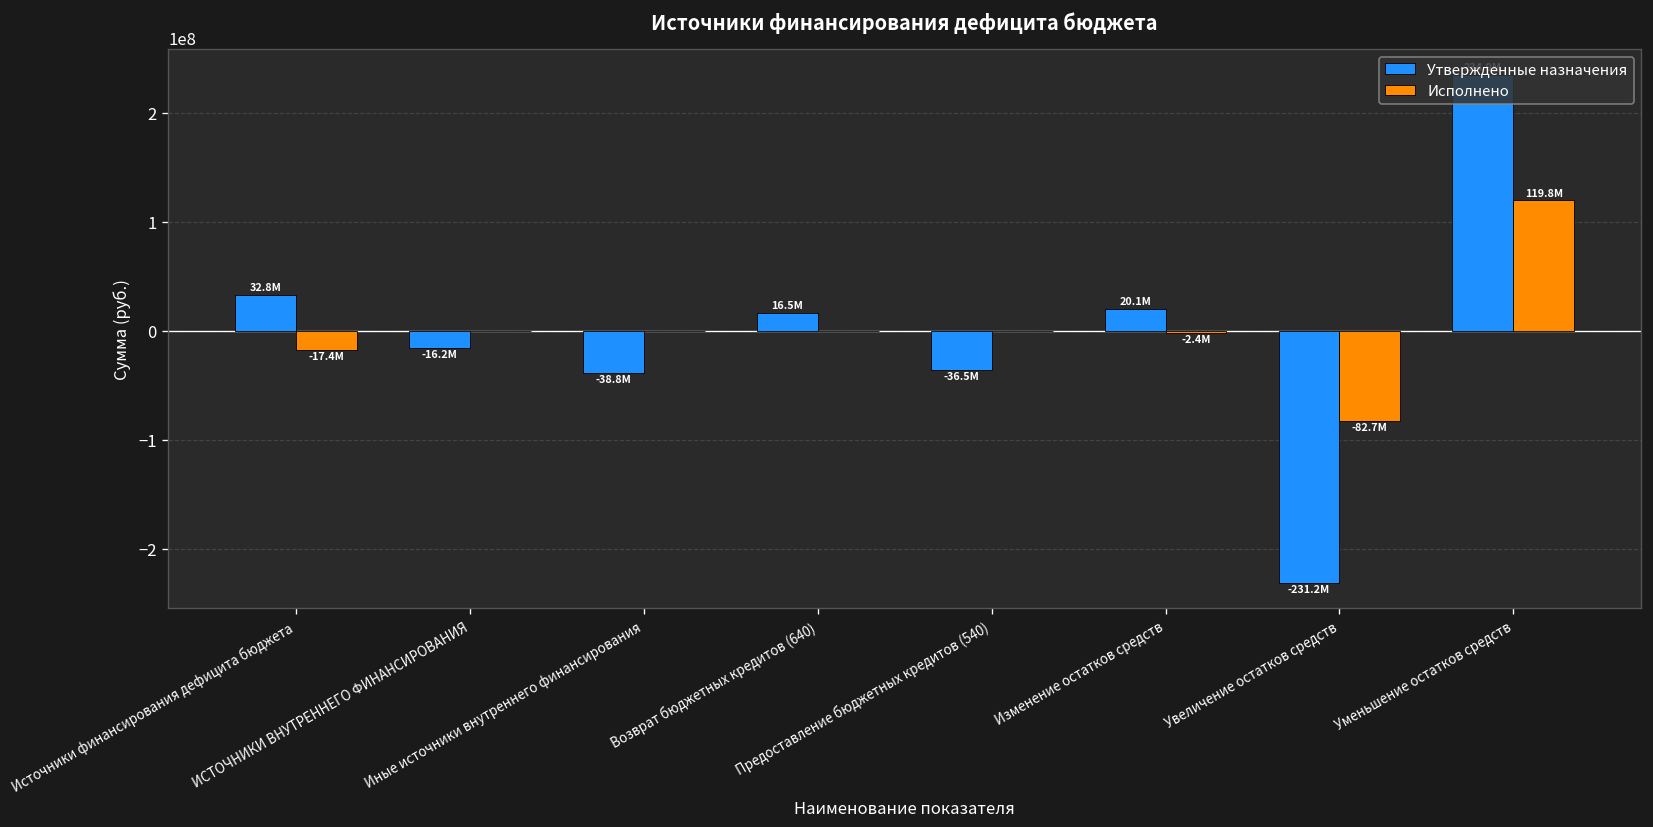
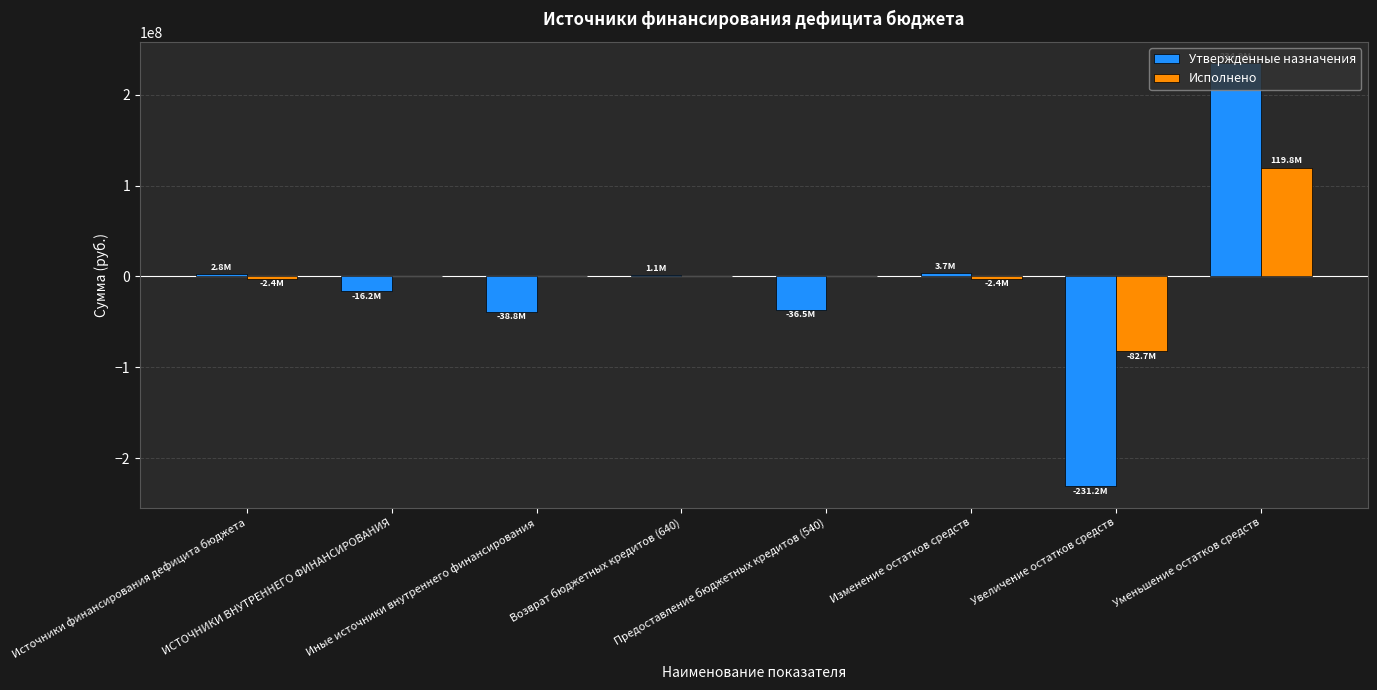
  {
    "Утвержденные назначения": {
-     "Источники финансирования дефицита бюджета": "32.8M",
+     "Источники финансирования дефицита бюджета": "2.8M",
      "ИСТОЧНИКИ ВНУТРЕННЕГО ФИНАНСИРОВАНИЯ": "-16.2M",
      "Иные источники внутреннего финансирования": "-38.8M",
-     "Возврат бюджетных кредитов (640)": "16.5M",
+     "Возврат бюджетных кредитов (640)": "1.1M",
      "Предоставление бюджетных кредитов (540)": "-36.5M",
-     "Изменение остатков средств": "20.1M",
+     "Изменение остатков средств": "3.7M",
      "Увеличение остатков средств": "-231.2M"
    },
    "Исполнено": {
-     "Источники финансирования дефицита бюджета": "-17.4M",
+     "Источники финансирования дефицита бюджета": "-2.4M",
      "Изменение остатков средств": "-2.4M",
      "Увеличение остатков средств": "-82.7M",
      "Уменьшение остатков средств": "119.8M"
    }
  }
